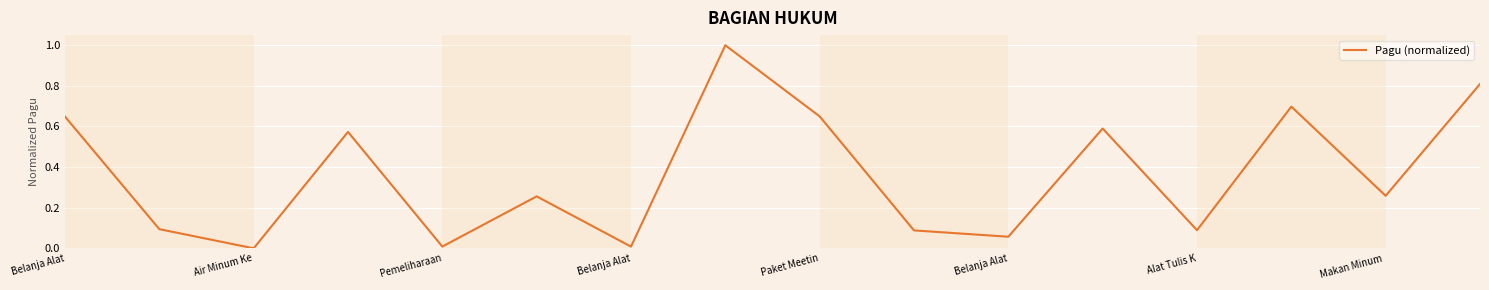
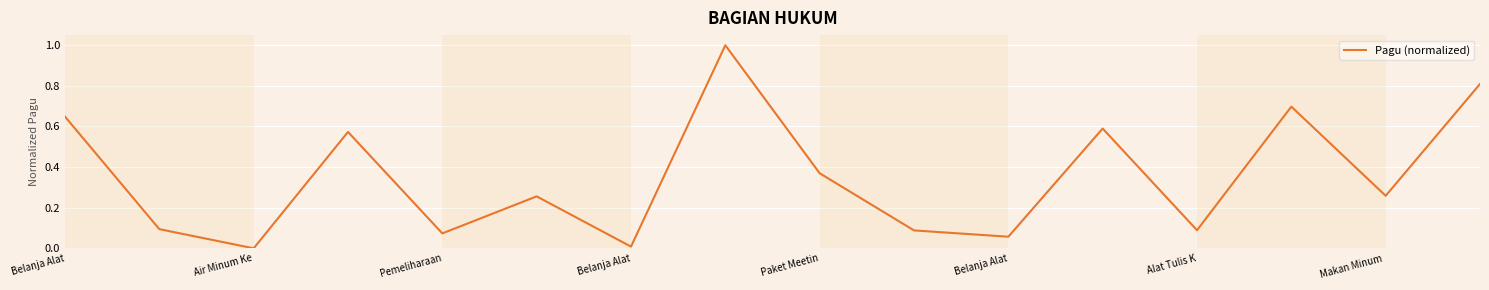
  {
    "Air Minum Ke": 0.00,
-   "Pemeliharaan": 0.01,
-   "Paket Meetin": 0.65,
+   "Pemeliharaan": 0.07,
+   "Paket Meetin": 0.37,
    "Alat Tulis K": 0.09,
    "Makan Minum": 0.26
  }
